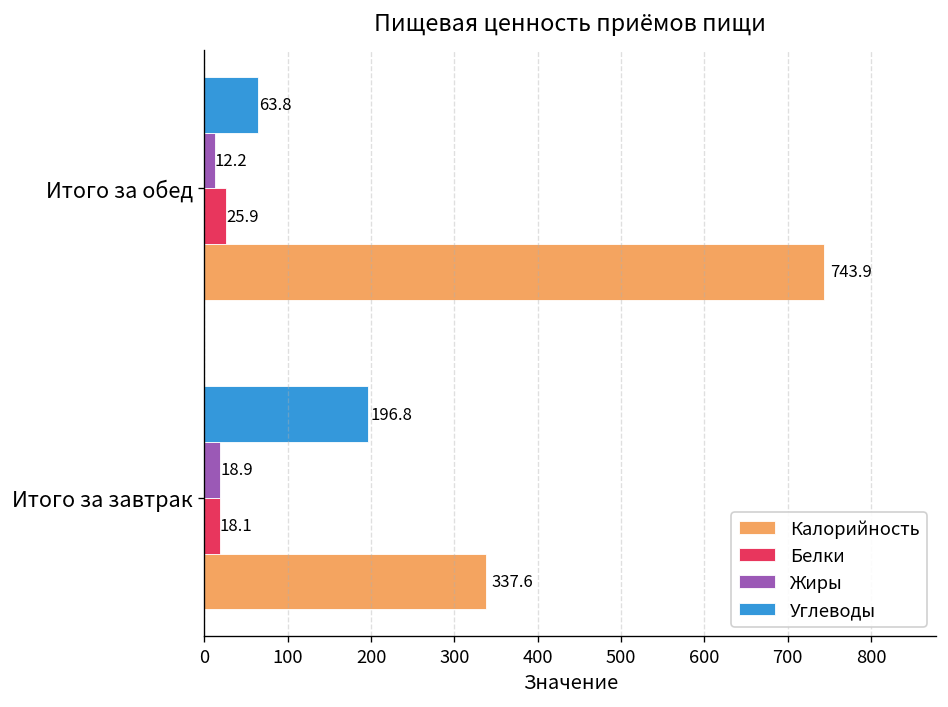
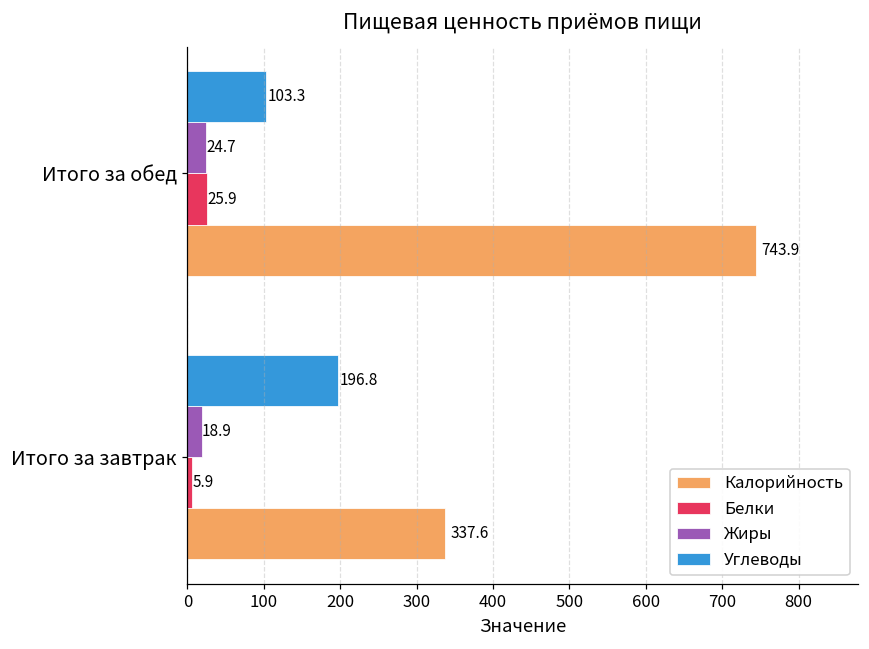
  {
    "Калорийность": {
      "Итого за обед": 743.9,
      "Итого за завтрак": 337.6
    },
    "Белки": {
      "Итого за обед": 25.9,
-     "Итого за завтрак": 18.1
+     "Итого за завтрак": 5.9
    },
    "Жиры": {
-     "Итого за обед": 12.2,
+     "Итого за обед": 24.7,
      "Итого за завтрак": 18.9
    },
    "Углеводы": {
-     "Итого за обед": 63.8,
+     "Итого за обед": 103.3,
      "Итого за завтрак": 196.8
    }
  }
